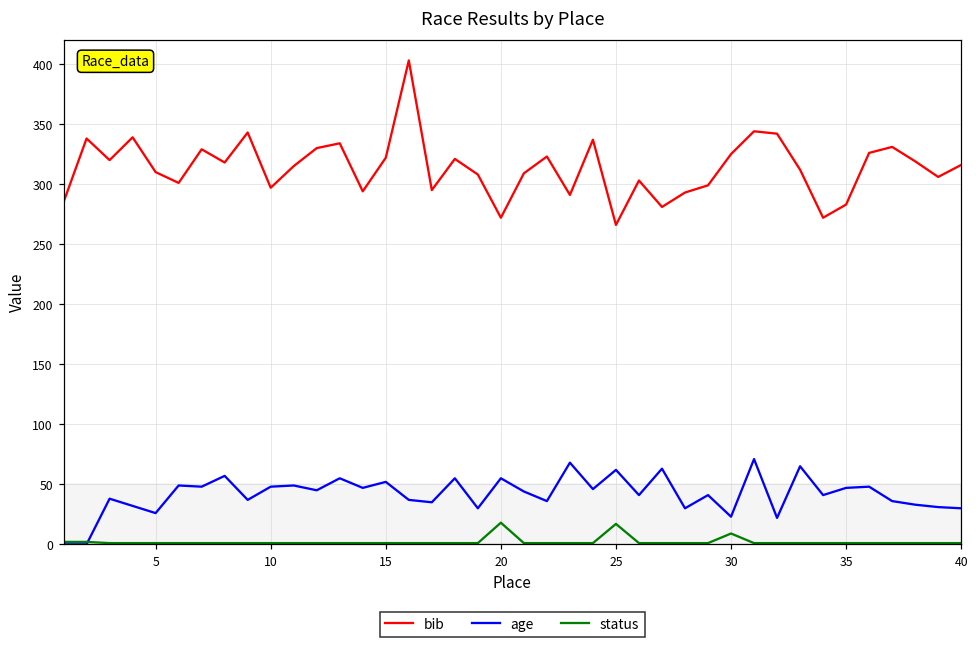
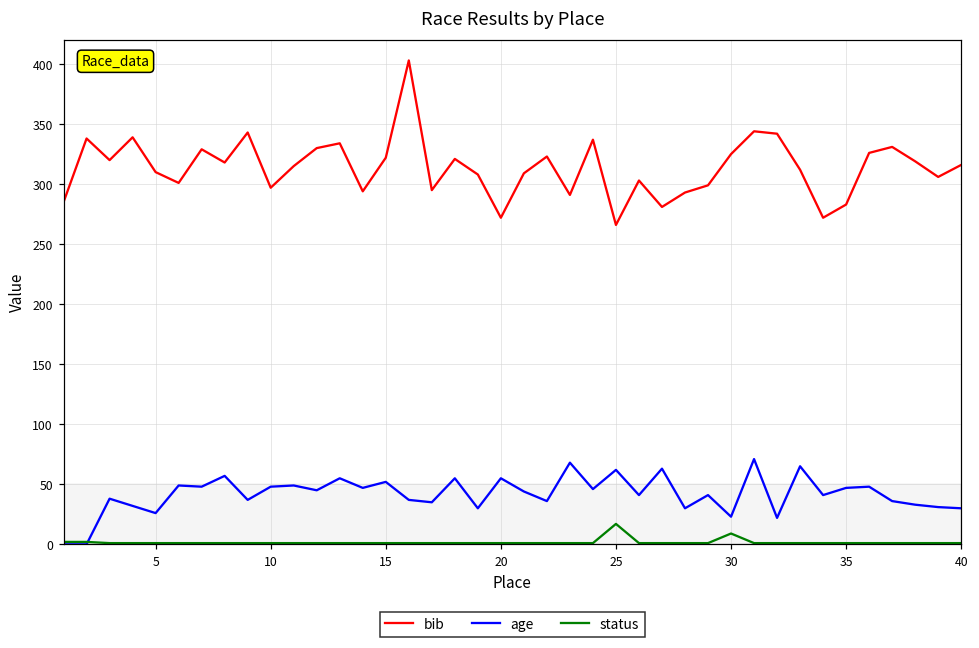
  {
    "bib": {
      "5": 310,
      "10": 297,
      "15": 322,
      "20": 272,
      "25": 266,
      "30": 325,
      "35": 283,
      "40": 316
    },
    "age": {
      "5": 26,
      "10": 48,
      "15": 52,
      "20": 55,
      "25": 62,
      "30": 23,
      "35": 47,
      "40": 30
    },
    "status": {
      "5": 1,
      "10": 1,
      "15": 1,
-     "20": 18,
+     "20": 1,
      "25": 17,
      "30": 9,
      "35": 1,
      "40": 1
    }
  }
